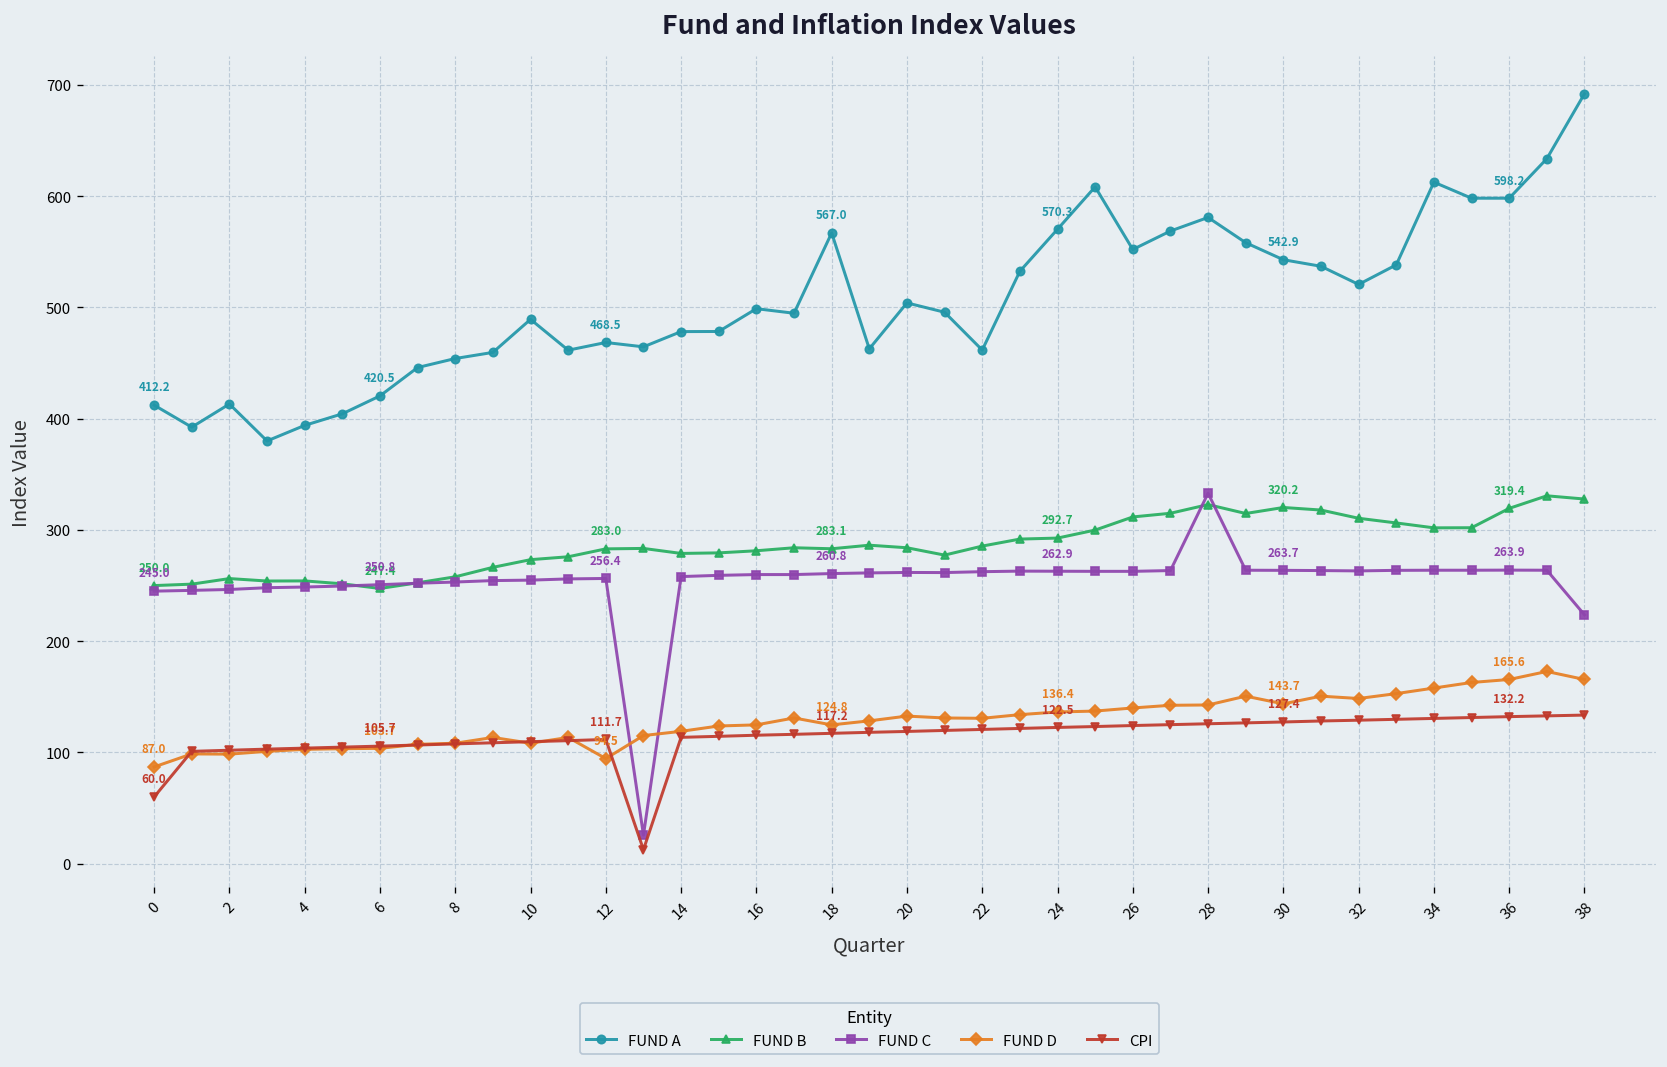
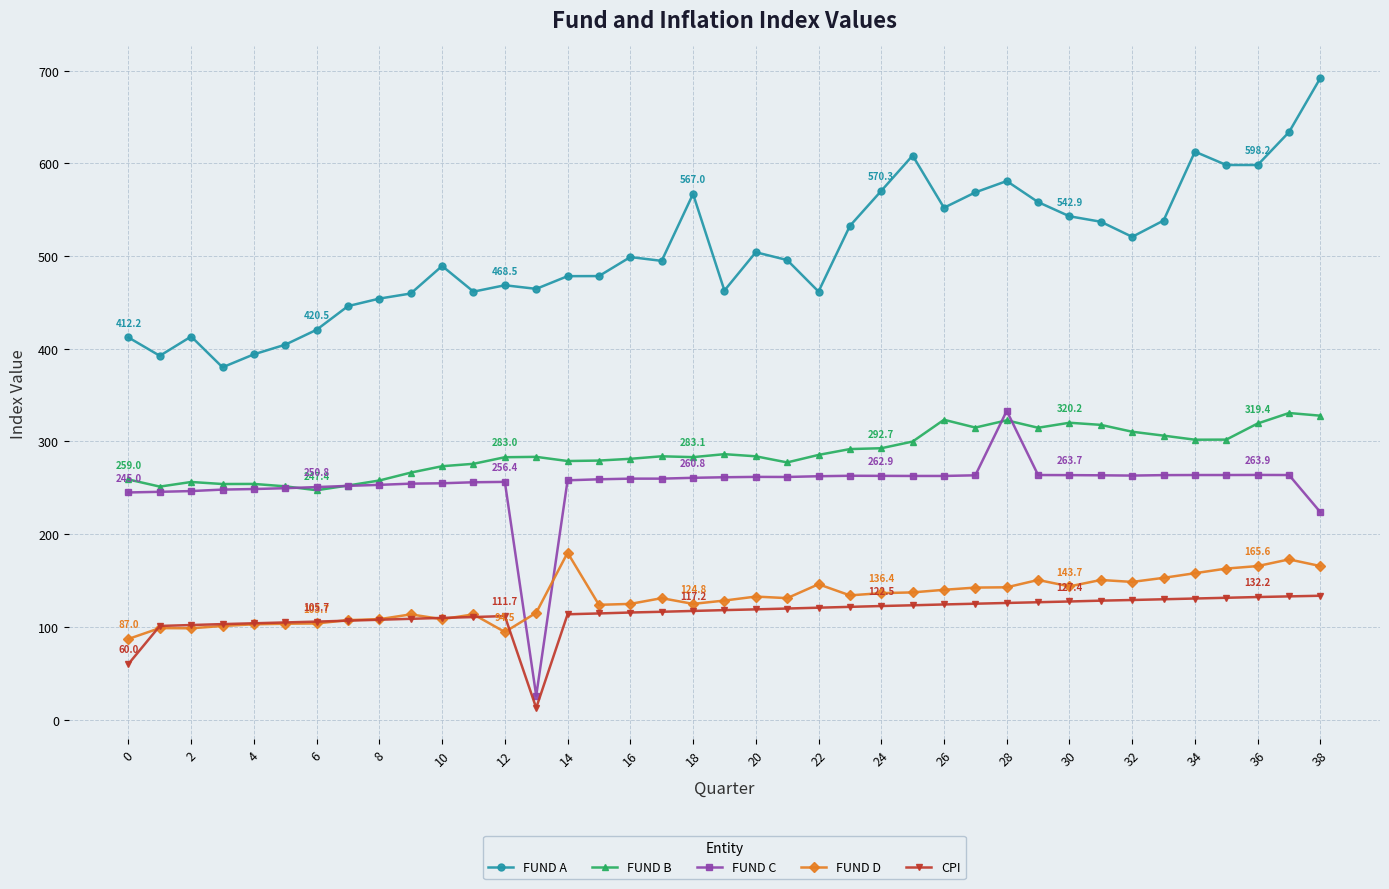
  {
    "FUND A": {
      "0": 412.2,
      "6": 420.5,
      "12": 468.5,
      "18": 567.0,
      "24": 570.3,
      "30": 542.9,
      "36": 598.2
    },
    "FUND B": {
-     "0": 250.0,
+     "0": 259.0,
      "12": 283.0,
      "18": 283.1,
      "24": 292.7,
-     "26": 310,
+     "26": 320,
      "30": 320.2,
      "36": 319.4
    },
    "FUND C": {
      "12": 256.4,
      "24": 262.9,
      "30": 263.7,
      "36": 263.9
    },
    "FUND D": {
      "2": 100,
-     "14": 120,
+     "14": 180,
      "16": 120,
      "20": 130,
-     "22": 130,
+     "22": 150,
      "26": 140,
      "28": 140,
      "32": 150,
      "34": 160,
      "38": 170
    },
    "CPI": {
      "0": 60.0,
      "12": 111.7,
      "36": 132.2
    }
  }
